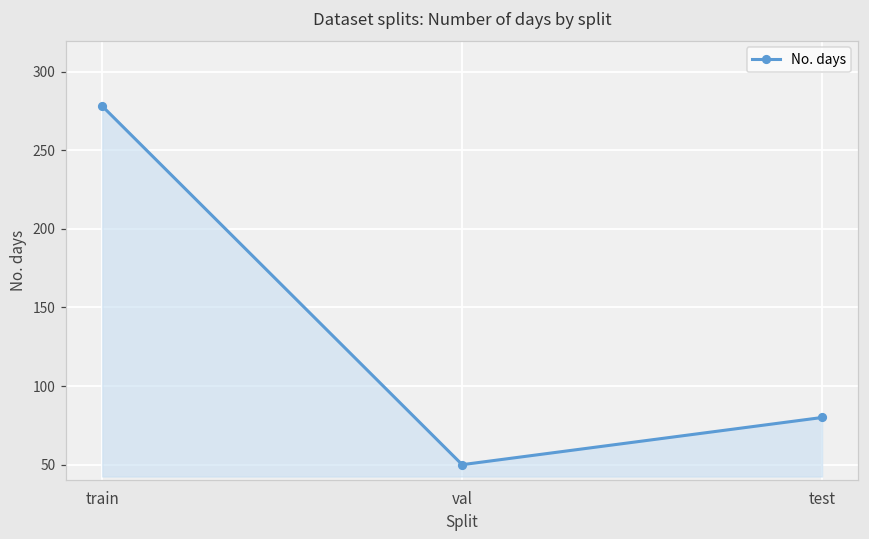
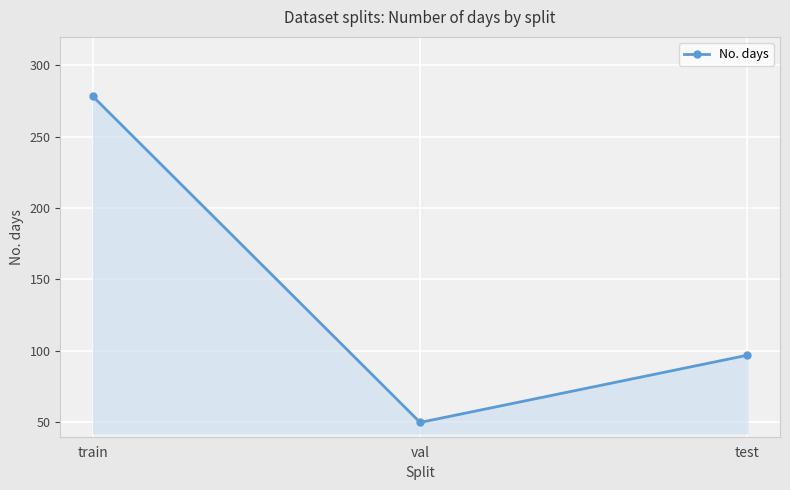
  {
    "train": 278,
    "val": 50,
-   "test": 80
+   "test": 97
  }
